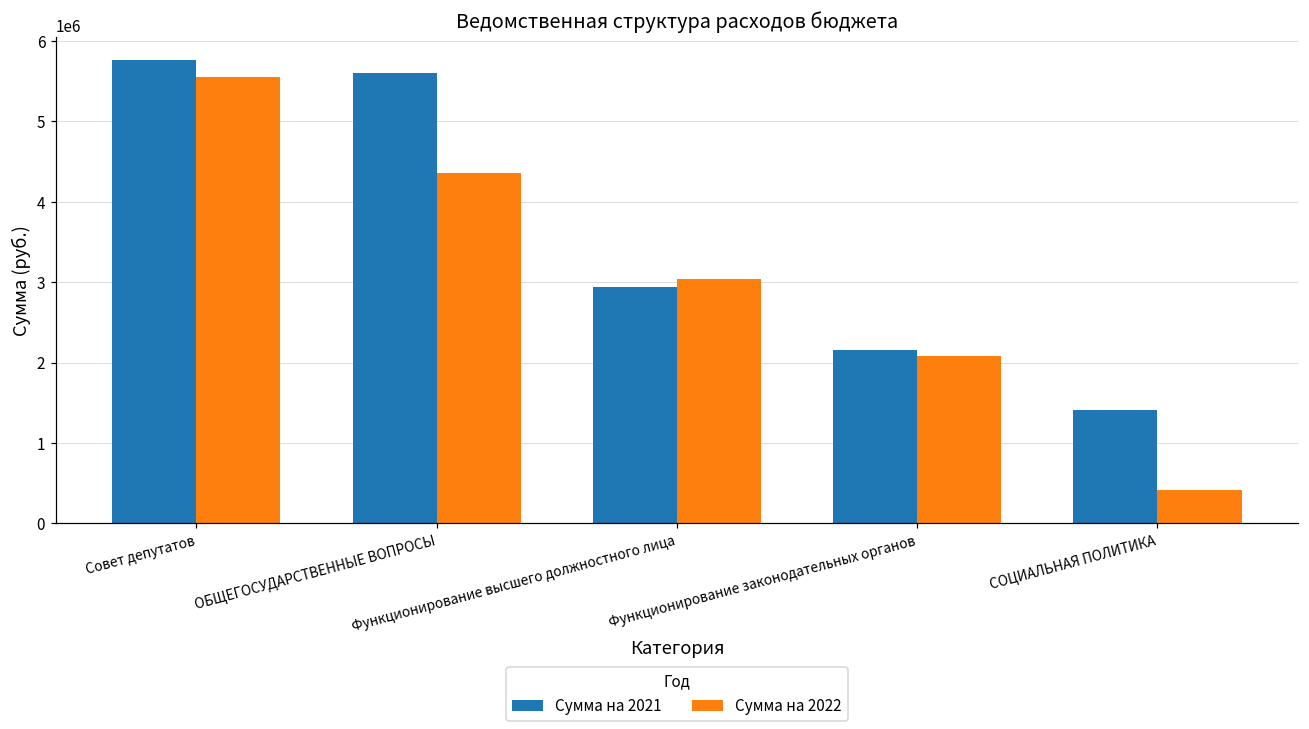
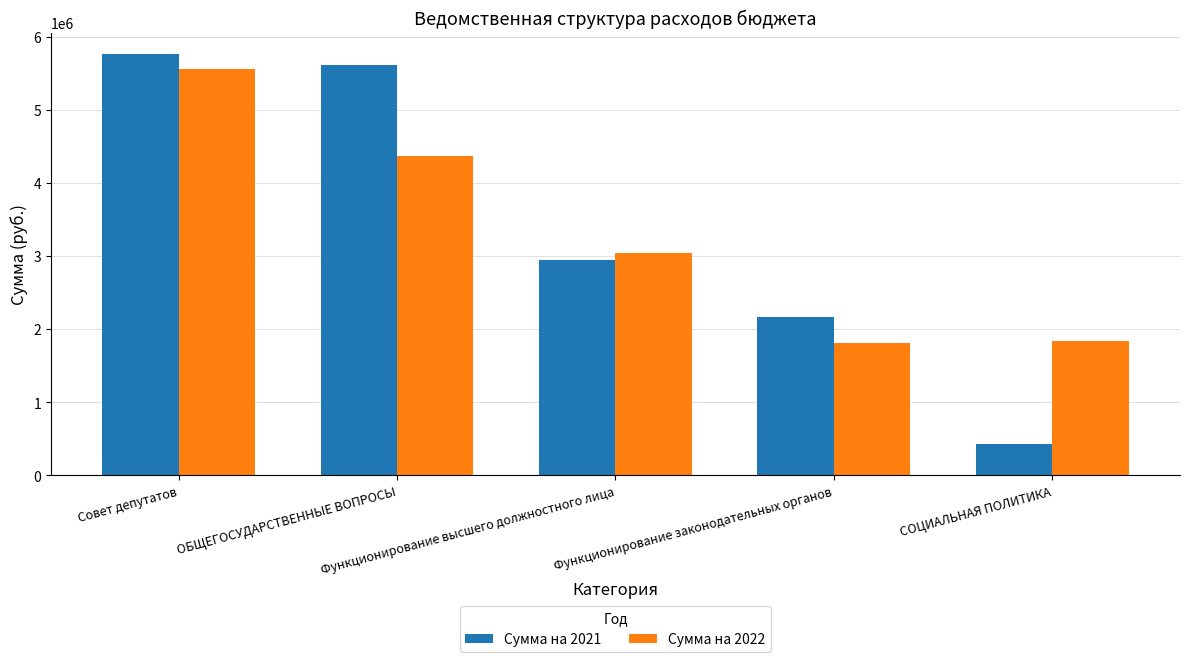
  {
    "Сумма на 2021": {
      "Совет депутатов": 5800000,
      "ОБЩЕГОСУДАРСТВЕННЫЕ ВОПРОСЫ": 5600000,
      "Функционирование высшего должностного лица": 2900000,
      "Функционирование законодательных органов": 2200000,
-     "СОЦИАЛЬНАЯ ПОЛИТИКА": 1400000
+     "СОЦИАЛЬНАЯ ПОЛИТИКА": 400000
    },
    "Сумма на 2022": {
      "Совет депутатов": 5600000,
      "ОБЩЕГОСУДАРСТВЕННЫЕ ВОПРОСЫ": 4400000,
      "Функционирование высшего должностного лица": 3000000,
-     "Функционирование законодательных органов": 2100000,
-     "СОЦИАЛЬНАЯ ПОЛИТИКА": 400000
+     "Функционирование законодательных органов": 1800000,
+     "СОЦИАЛЬНАЯ ПОЛИТИКА": 1800000
    }
  }
